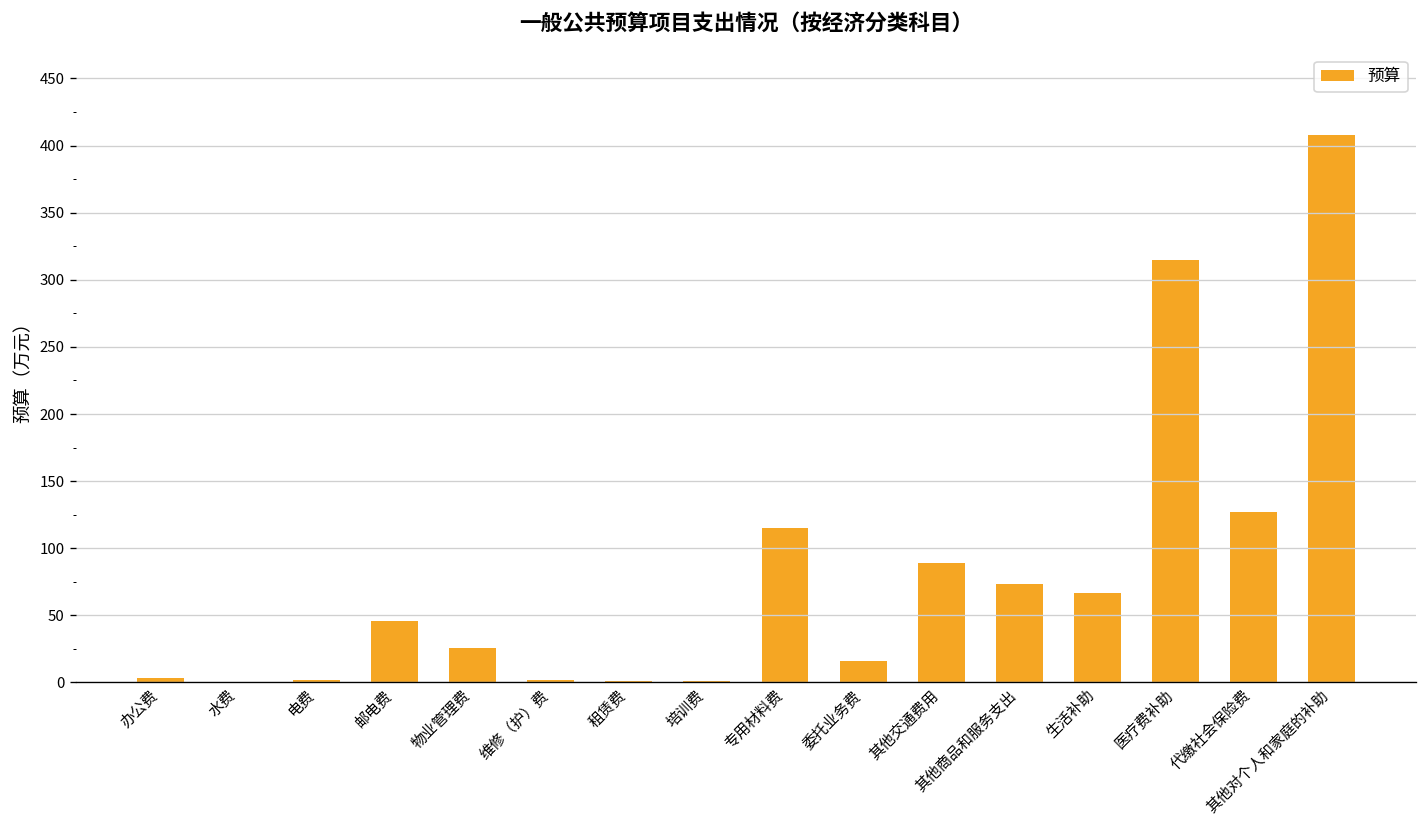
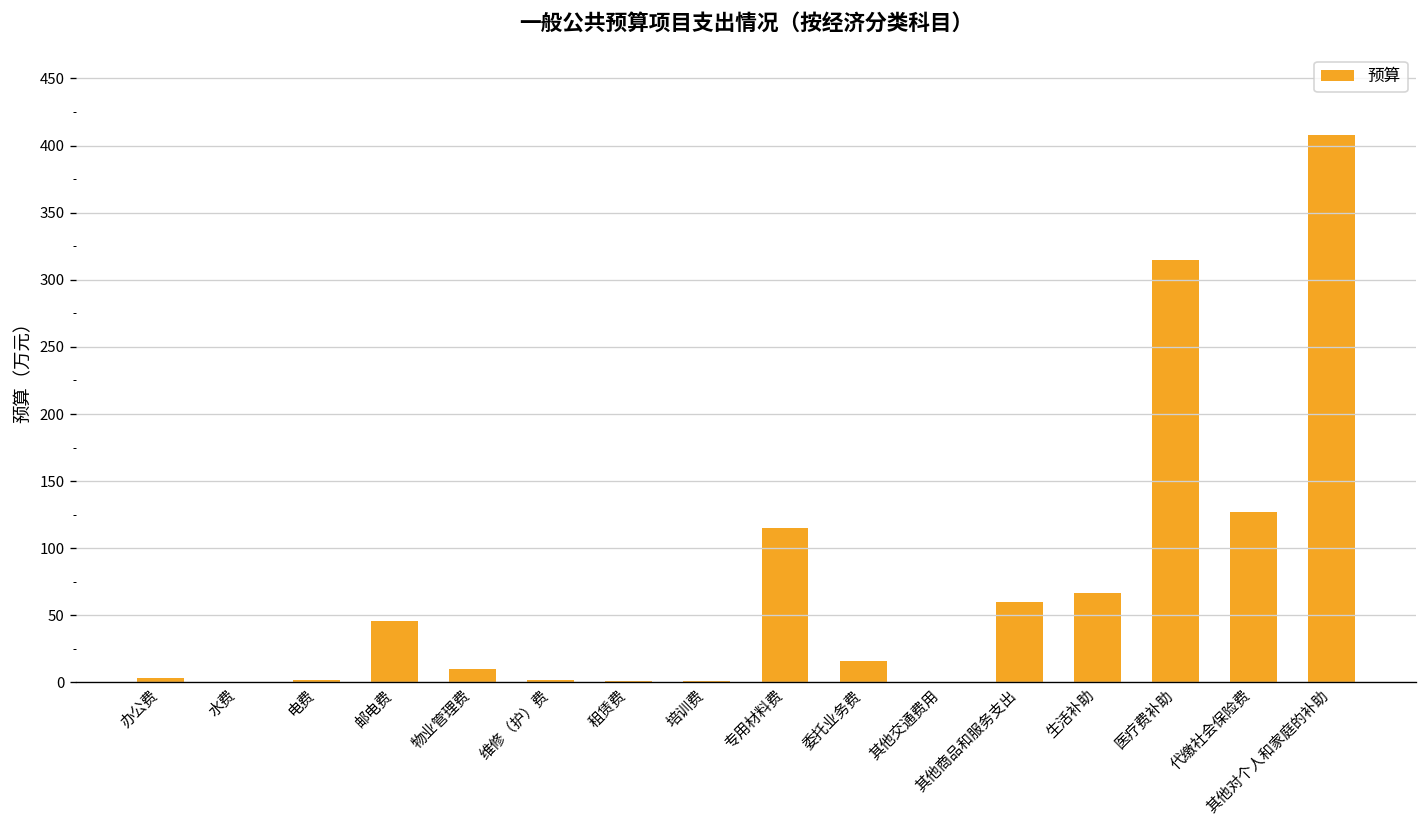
  {
    "办公费": 3,
    "邮电费": 46,
-   "物业管理费": 26,
+   "物业管理费": 10,
    "专用材料费": 115,
    "委托业务费": 16,
-   "其他交通费用": 89,
-   "其他商品和服务支出": 73,
+   "其他交通费用": 0,
+   "其他商品和服务支出": 60,
    "生活补助": 67,
    "医疗费补助": 315,
    "代缴社会保险费": 127,
    "其他对个人和家庭的补助": 408
  }
